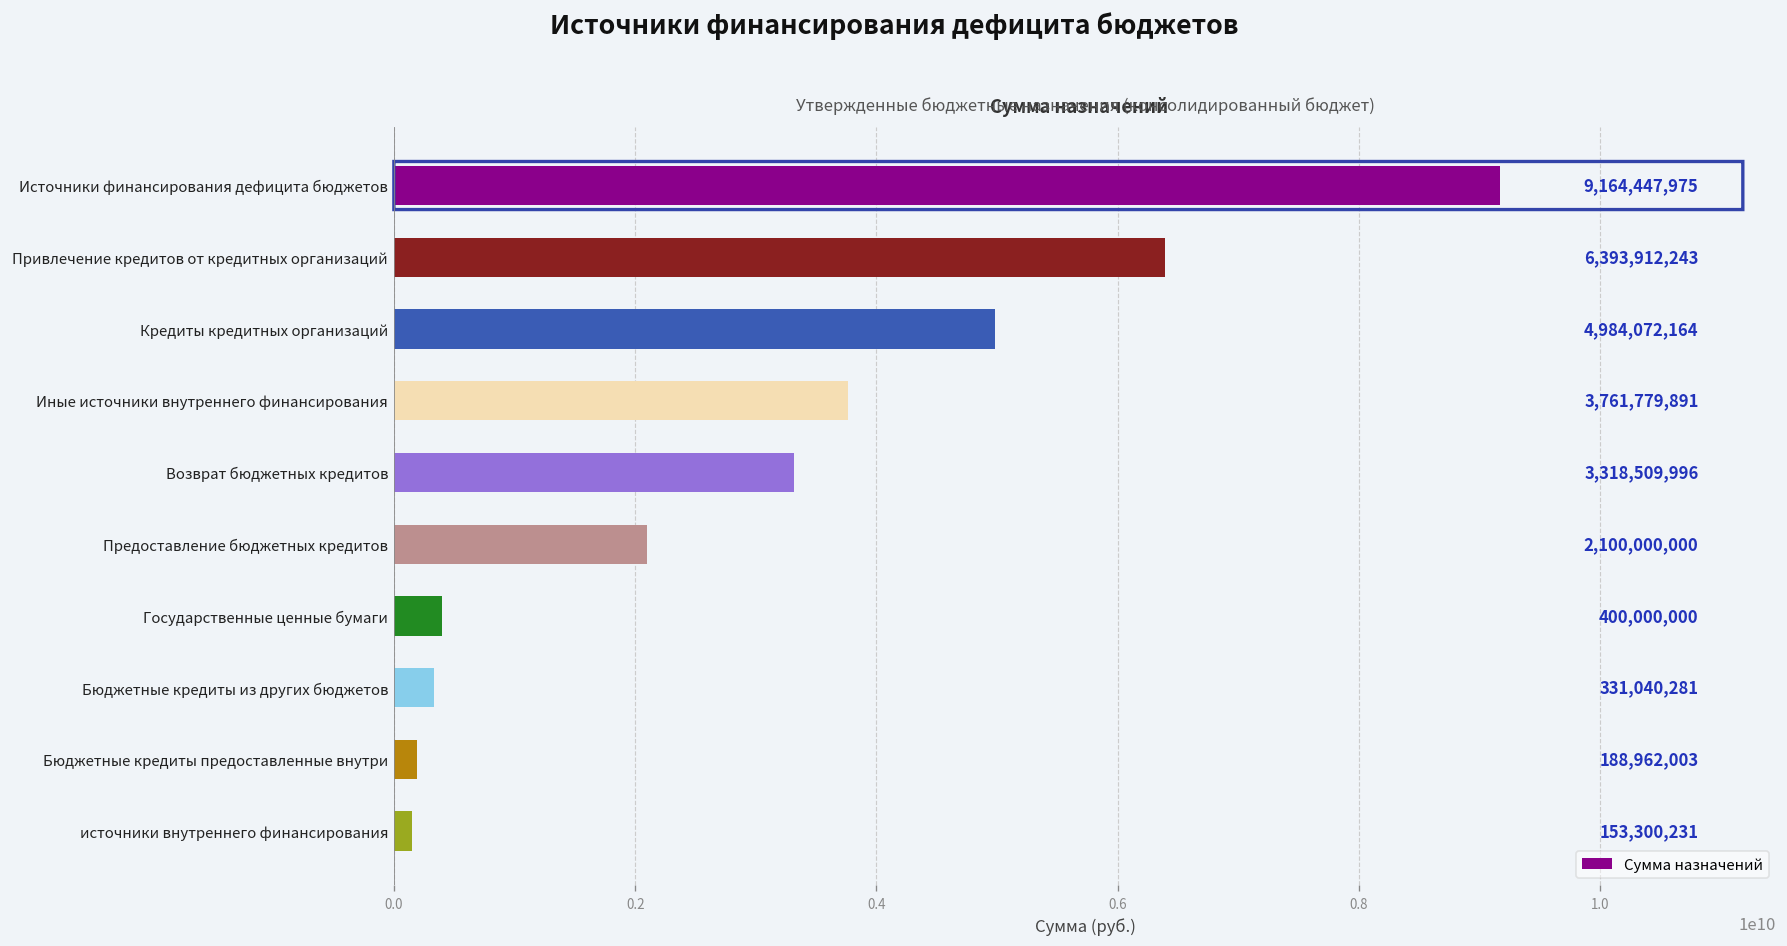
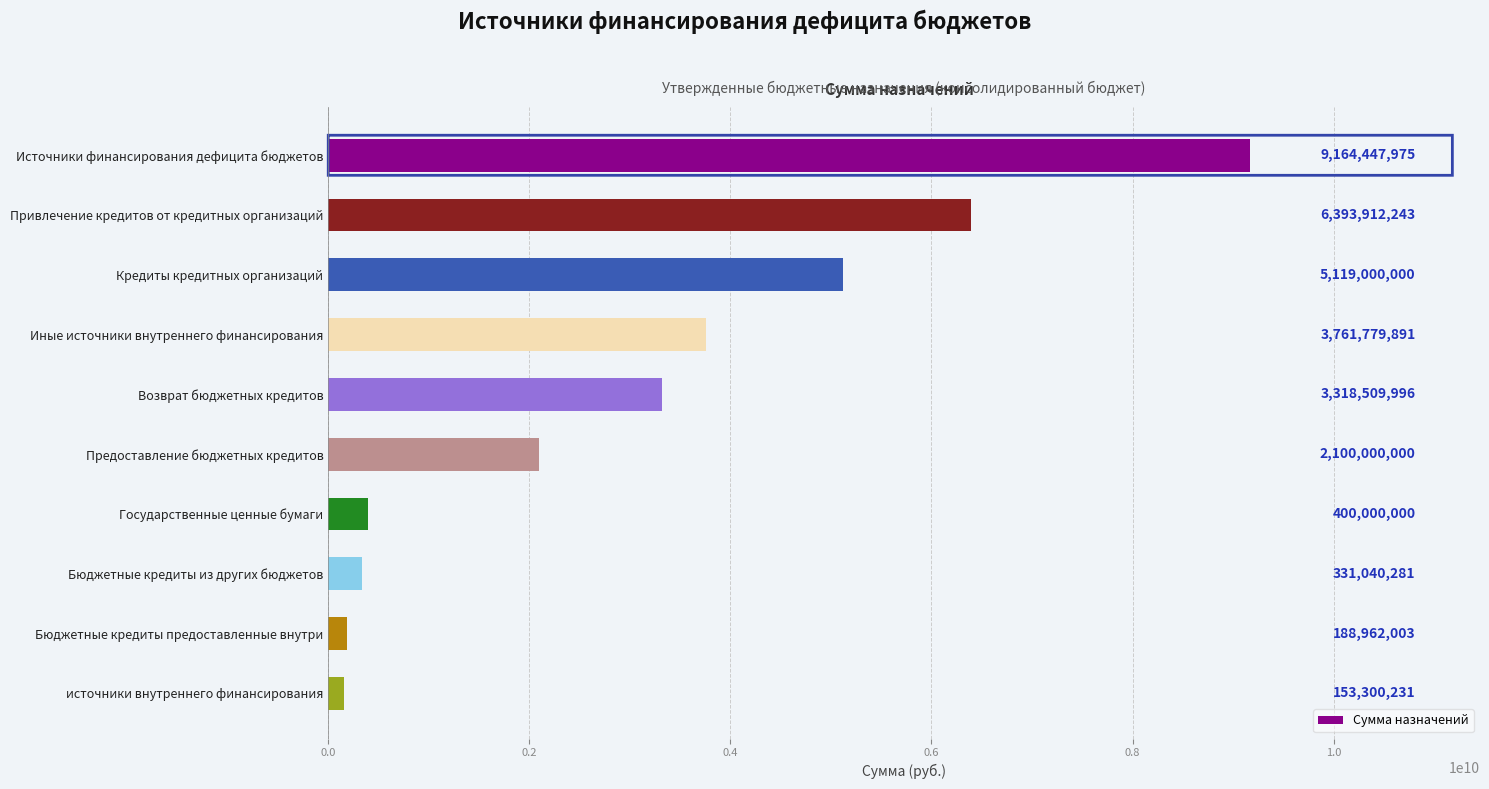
  {
-   "Кредиты кредитных организаций": "4,984,072,164"
+   "Кредиты кредитных организаций": "5,119,000,000"
  }
